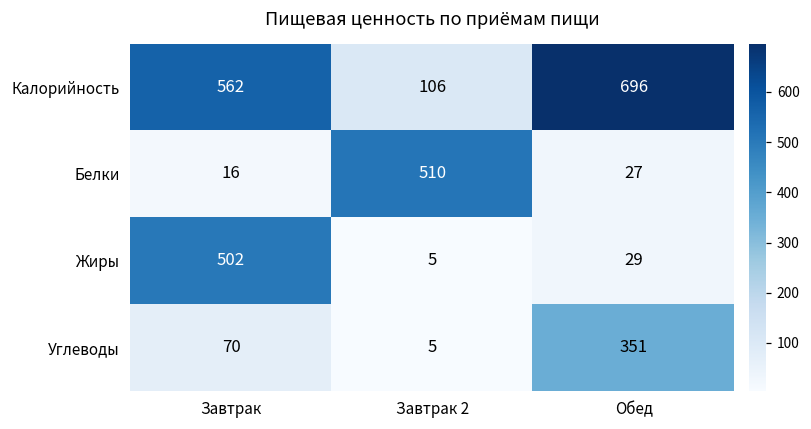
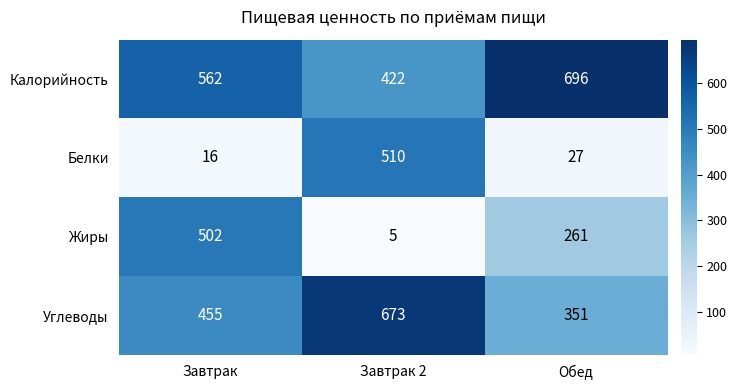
  {
    "Калорийность": {
      "Завтрак": 562,
-     "Завтрак 2": 106,
+     "Завтрак 2": 422,
      "Обед": 696
    },
    "Белки": {
      "Завтрак": 16,
      "Завтрак 2": 510,
      "Обед": 27
    },
    "Жиры": {
      "Завтрак": 502,
      "Завтрак 2": 5,
-     "Обед": 29
+     "Обед": 261
    },
    "Углеводы": {
-     "Завтрак": 70,
-     "Завтрак 2": 5,
+     "Завтрак": 455,
+     "Завтрак 2": 673,
      "Обед": 351
    }
  }
